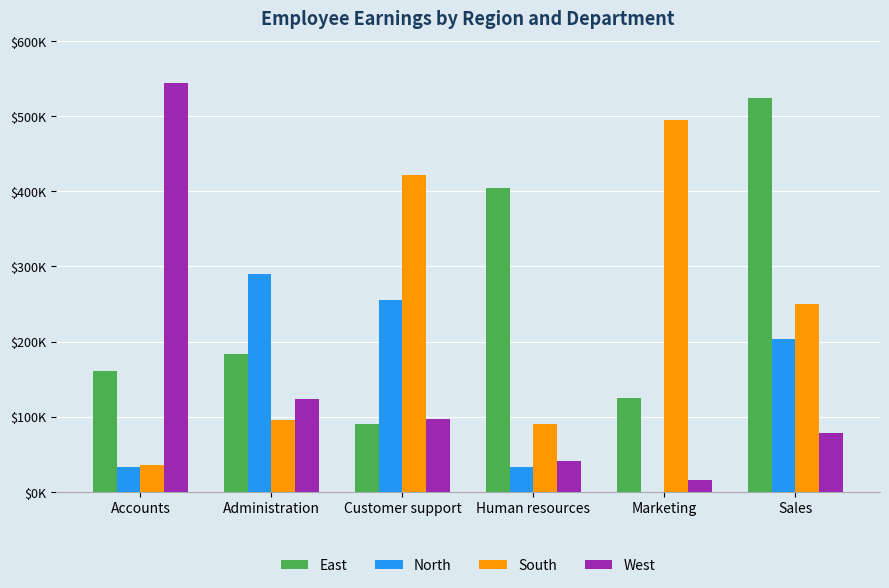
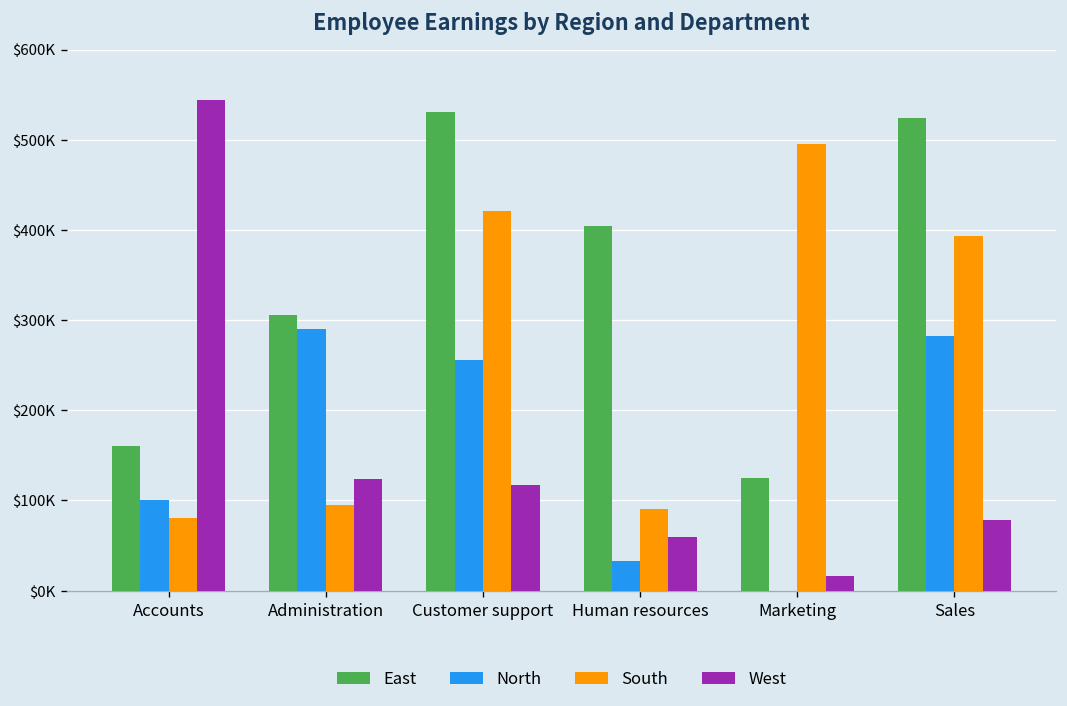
  {
    "East": {
      "Accounts": "$160000",
-     "Administration": "$180000",
-     "Customer support": "$90000",
+     "Administration": "$310000",
+     "Customer support": "$530000",
      "Human resources": "$400000",
      "Marketing": "$130000",
      "Sales": "$520000"
    },
    "North": {
-     "Accounts": "$30000",
+     "Accounts": "$100000",
      "Administration": "$290000",
      "Customer support": "$260000",
      "Human resources": "$30000",
      "Marketing": "$0",
-     "Sales": "$200000"
+     "Sales": "$280000"
    },
    "South": {
-     "Accounts": "$40000",
+     "Accounts": "$80000",
      "Administration": "$100000",
      "Customer support": "$420000",
      "Human resources": "$90000",
      "Marketing": "$500000",
-     "Sales": "$250000"
+     "Sales": "$390000"
    },
    "West": {
      "Accounts": "$540000",
      "Administration": "$120000",
-     "Customer support": "$100000",
-     "Human resources": "$40000",
+     "Customer support": "$120000",
+     "Human resources": "$60000",
      "Marketing": "$20000",
      "Sales": "$80000"
    }
  }
